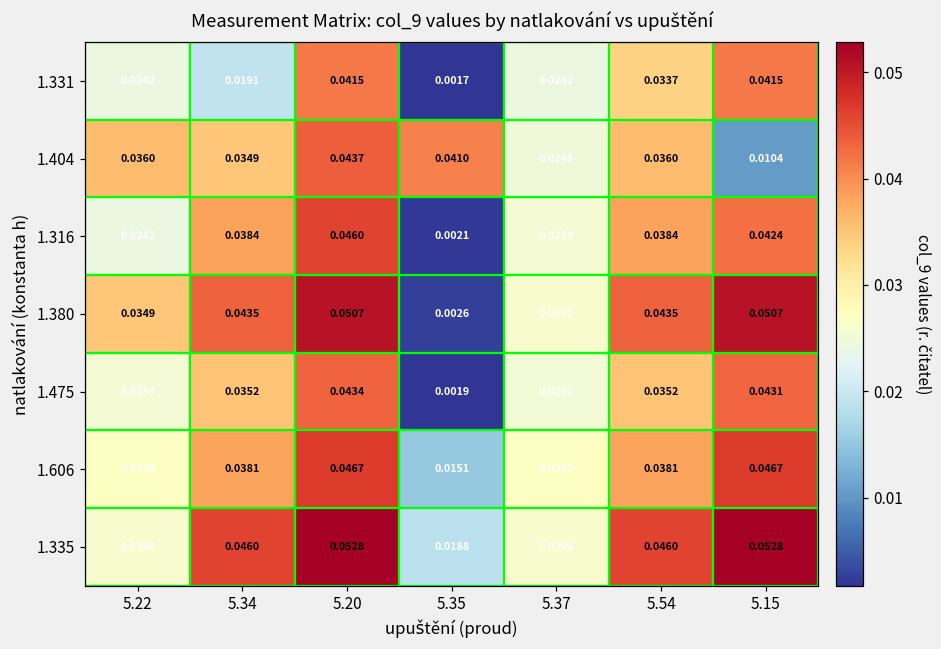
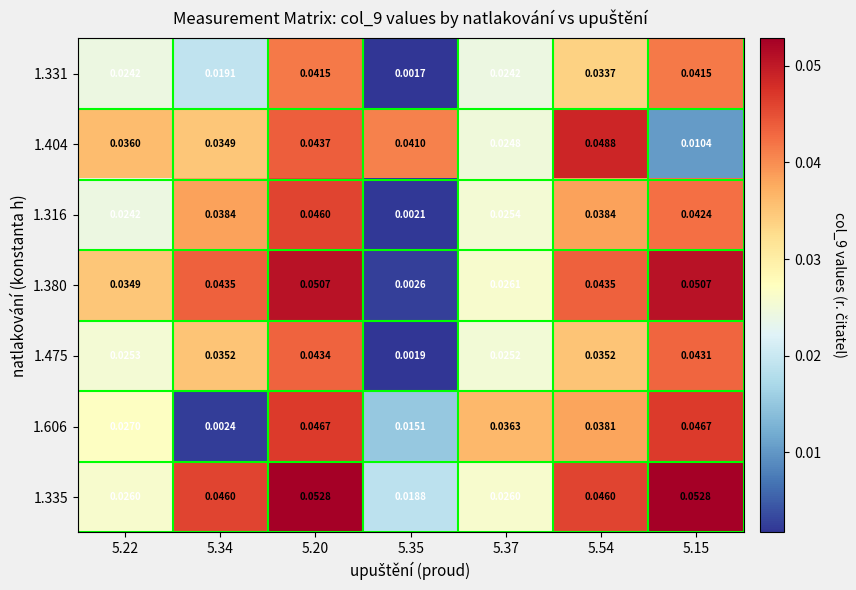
  {
    "1.331": {
      "5.34": 0.0191,
      "5.20": 0.0415,
      "5.35": 0.0017,
      "5.54": 0.0337,
      "5.15": 0.0415
    },
    "1.404": {
      "5.22": 0.0360,
      "5.34": 0.0349,
      "5.20": 0.0437,
      "5.35": 0.0410,
-     "5.54": 0.0360,
+     "5.54": 0.0488,
      "5.15": 0.0104
    },
    "1.316": {
      "5.34": 0.0384,
      "5.20": 0.0460,
      "5.35": 0.0021,
      "5.54": 0.0384,
      "5.15": 0.0424
    },
    "1.380": {
      "5.22": 0.0349,
      "5.34": 0.0435,
      "5.20": 0.0507,
      "5.35": 0.0026,
      "5.37": 0.0261,
      "5.54": 0.0435,
      "5.15": 0.0507
    },
    "1.475": {
      "5.34": 0.0352,
      "5.20": 0.0434,
      "5.35": 0.0019,
      "5.54": 0.0352,
      "5.15": 0.0431
    },
    "1.606": {
      "5.22": 0.0270,
-     "5.34": 0.0381,
+     "5.34": 0.0024,
      "5.20": 0.0467,
      "5.35": 0.0151,
-     "5.37": 0.0270,
+     "5.37": 0.0363,
      "5.54": 0.0381,
      "5.15": 0.0467
    },
    "1.335": {
      "5.22": 0.0260,
      "5.34": 0.0460,
      "5.20": 0.0528,
      "5.35": 0.0188,
      "5.37": 0.0260,
      "5.54": 0.0460,
      "5.15": 0.0528
    }
  }
